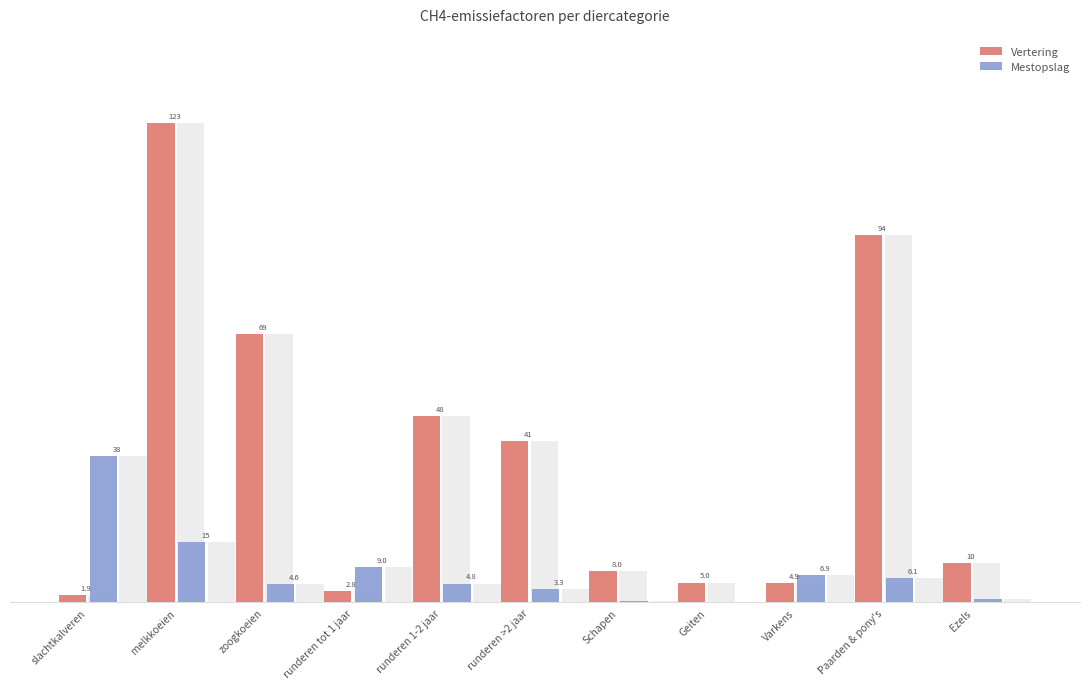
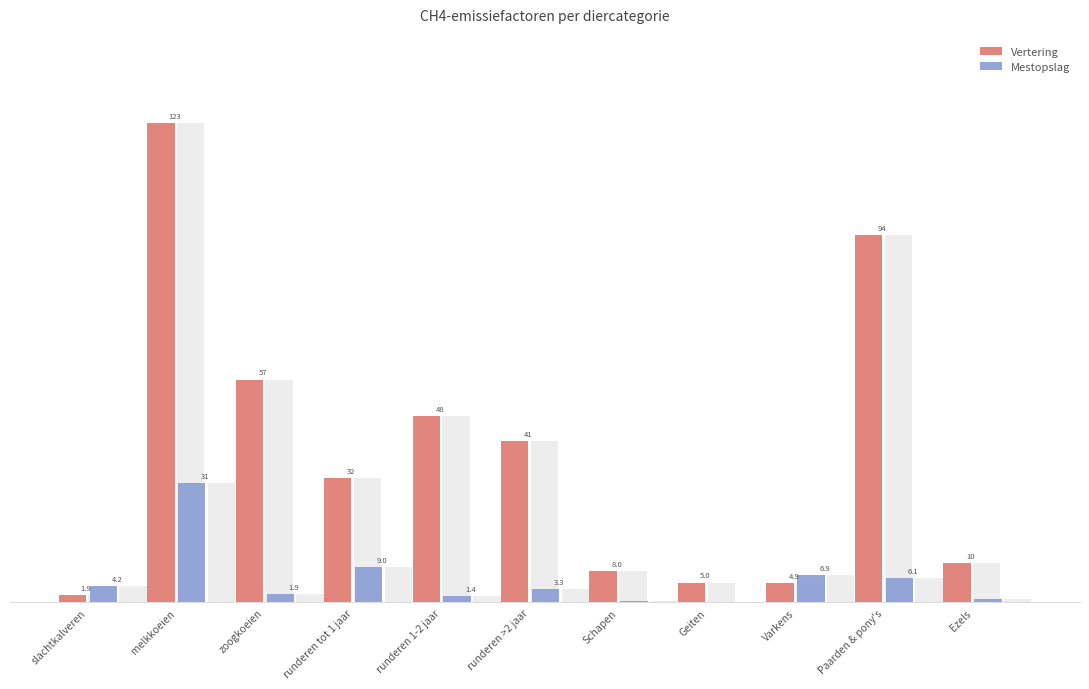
  {
    "Vertering": {
      "slachtkalveren": 1.9,
      "melkkoeien": 123,
-     "zoogkoeien": 69,
-     "runderen tot 1 jaar": 2.8,
+     "zoogkoeien": 57,
+     "runderen tot 1 jaar": 32,
      "runderen 1-2 jaar": 48,
      "runderen >2 jaar": 41,
      "Schapen": 8.0,
      "Geiten": 5.0,
      "Varkens": 4.9,
      "Paarden & pony's": 94,
      "Ezels": 10
    },
    "Mestopslag": {
-     "slachtkalveren": 38,
-     "melkkoeien": 15,
-     "zoogkoeien": 4.6,
+     "slachtkalveren": 4.2,
+     "melkkoeien": 31,
+     "zoogkoeien": 1.9,
      "runderen tot 1 jaar": 9.0,
-     "runderen 1-2 jaar": 4.8,
+     "runderen 1-2 jaar": 1.4,
      "runderen >2 jaar": 3.3,
      "Varkens": 6.9,
      "Paarden & pony's": 6.1
    }
  }
